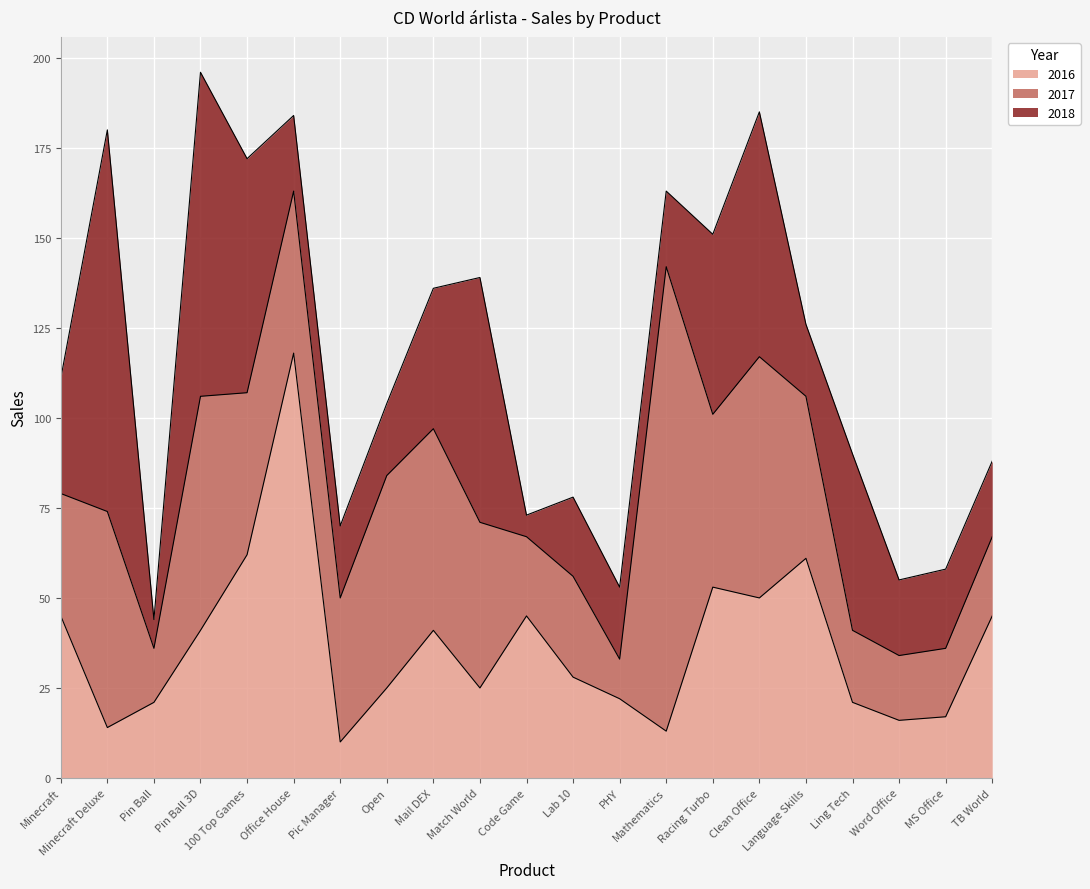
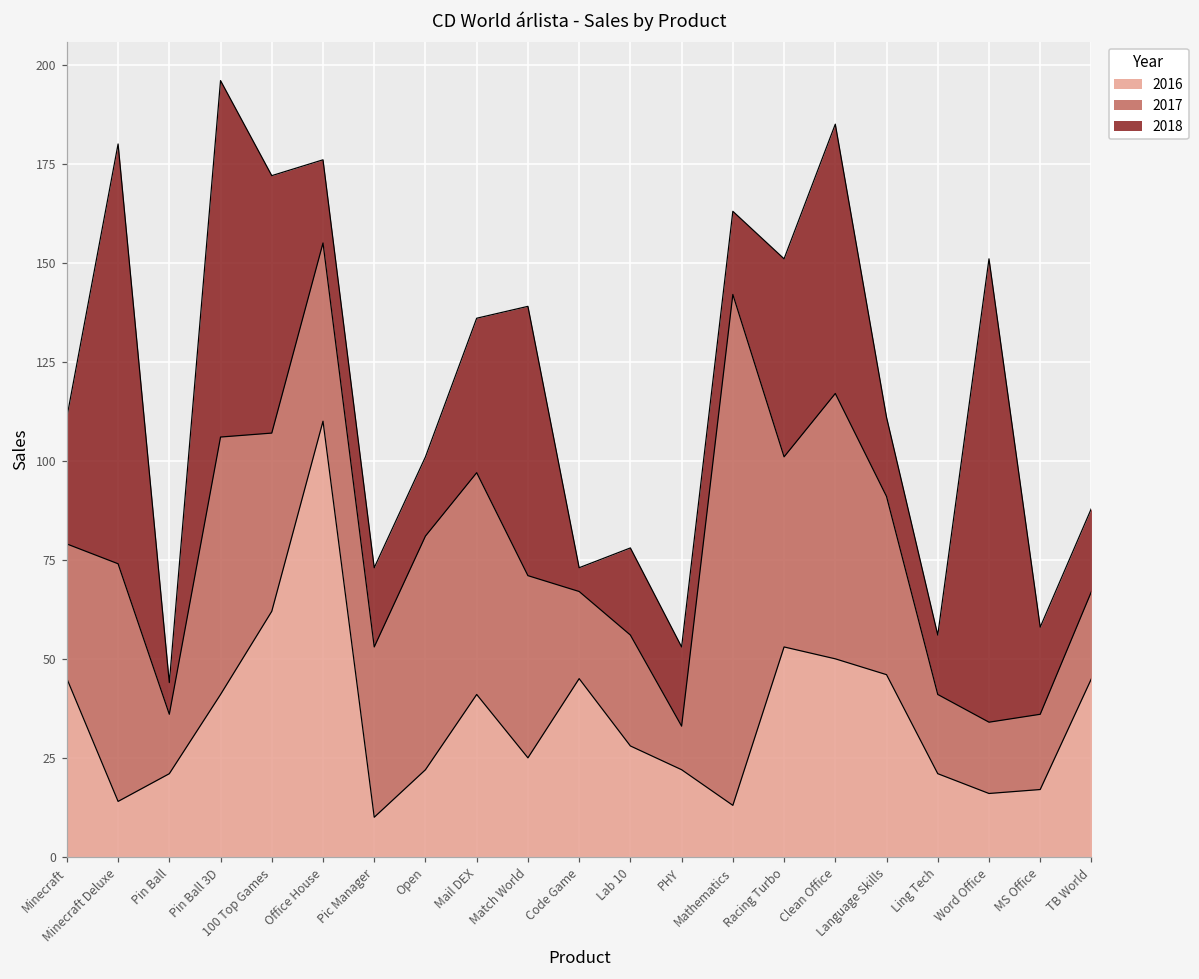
  {
    "2016": {
      "Minecraft": 45,
      "Minecraft Deluxe": 14,
      "Pin Ball": 21,
      "Pin Ball 3D": 41,
      "100 Top Games": 62,
-     "Office House": 118,
+     "Office House": 110,
      "Pic Manager": 10,
-     "Open": 25,
+     "Open": 22,
      "Mail DEX": 41,
      "Match World": 25,
      "Code Game": 45,
      "Lab 10": 28,
      "PHY": 22,
      "Mathematics": 13,
      "Racing Turbo": 53,
      "Clean Office": 50,
-     "Language Skills": 61,
+     "Language Skills": 46,
      "Ling Tech": 21,
      "Word Office": 16,
      "MS Office": 17,
      "TB World": 45
    },
    "2017": {
      "Minecraft": 34,
      "Minecraft Deluxe": 60,
      "Pin Ball": 15,
      "Pin Ball 3D": 65,
      "100 Top Games": 45,
      "Office House": 45,
-     "Pic Manager": 40,
+     "Pic Manager": 43,
      "Open": 59,
      "Mail DEX": 56,
      "Match World": 46,
      "Code Game": 22,
      "Lab 10": 28,
      "PHY": 11,
      "Mathematics": 129,
      "Racing Turbo": 48,
      "Clean Office": 67,
      "Language Skills": 45,
      "Ling Tech": 20,
      "Word Office": 18,
      "MS Office": 19,
      "TB World": 22
    },
    "2018": {
      "Minecraft": 32,
      "Minecraft Deluxe": 106,
      "Pin Ball": 8,
      "Pin Ball 3D": 90,
      "100 Top Games": 65,
      "Office House": 21,
      "Pic Manager": 20,
      "Open": 20,
      "Mail DEX": 39,
      "Match World": 68,
      "Code Game": 6,
      "Lab 10": 22,
      "PHY": 20,
      "Mathematics": 21,
      "Racing Turbo": 50,
      "Clean Office": 68,
      "Language Skills": 20,
-     "Ling Tech": 49,
-     "Word Office": 21,
+     "Ling Tech": 15,
+     "Word Office": 117,
      "MS Office": 22,
      "TB World": 21
    }
  }
